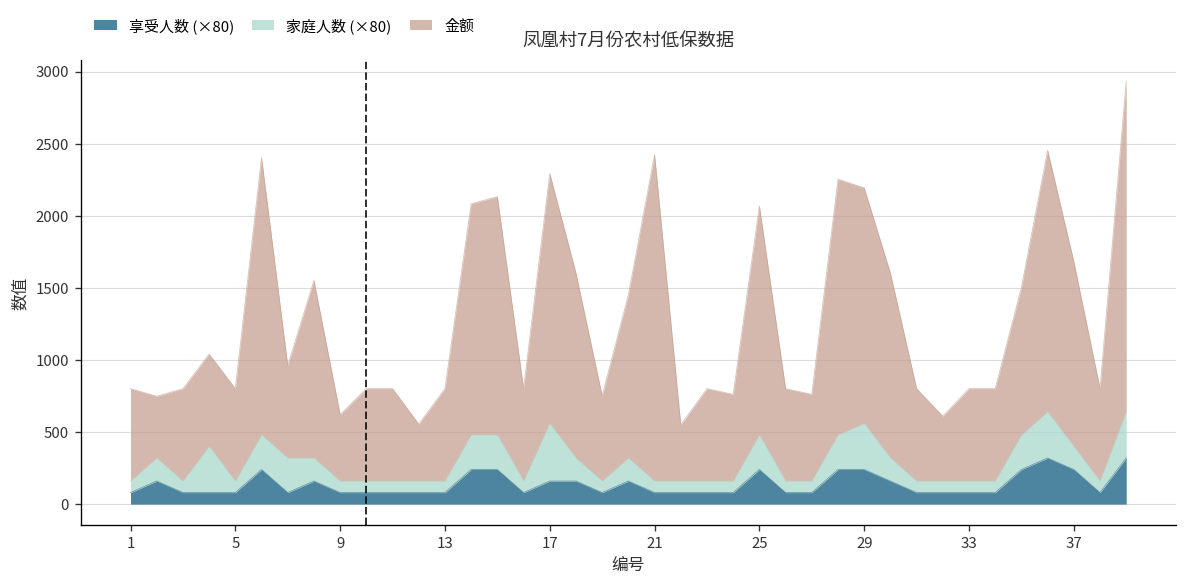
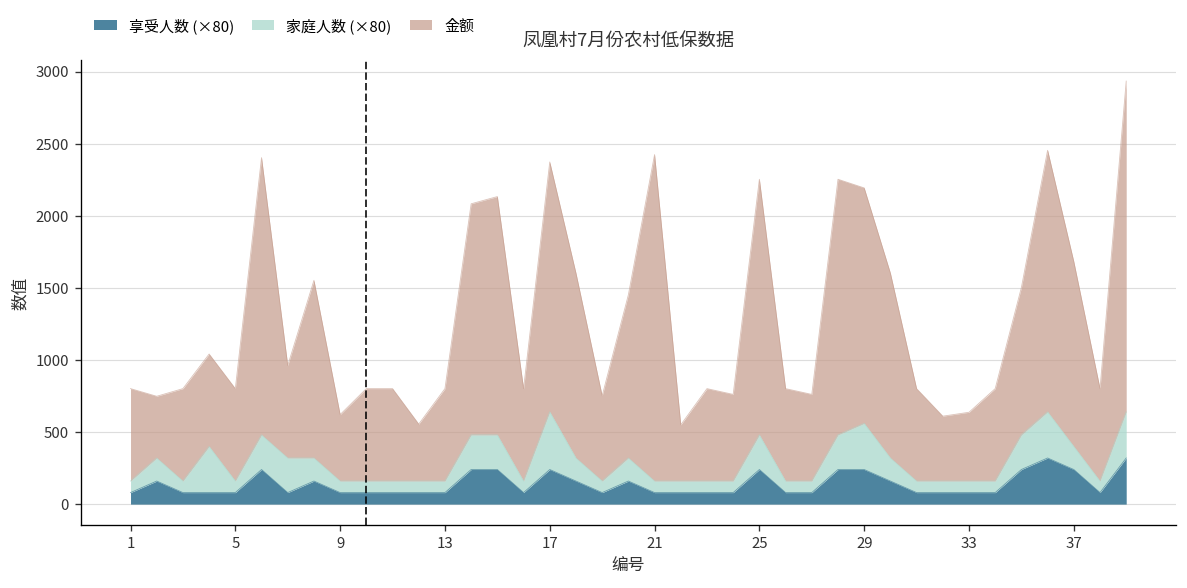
  {
    "享受人数 (×80)": {
      "1": 80,
      "5": 80,
      "9": 80,
      "13": 80,
-     "17": 160,
+     "17": 240,
      "21": 80,
      "25": 240,
      "29": 240,
      "33": 80,
      "37": 240
    },
    "家庭人数 (×80)": {
      "1": 80,
      "5": 80,
      "9": 80,
      "13": 80,
      "17": 400,
      "21": 80,
      "25": 240,
      "29": 320,
      "33": 80,
      "37": 160
    },
    "金额": {
      "1": 640,
      "5": 640,
      "9": 460,
      "13": 640,
      "17": 1730,
      "21": 2260,
-     "25": 1590,
+     "25": 1770,
      "29": 1630,
-     "33": 640,
+     "33": 480,
      "37": 1280
    }
  }
